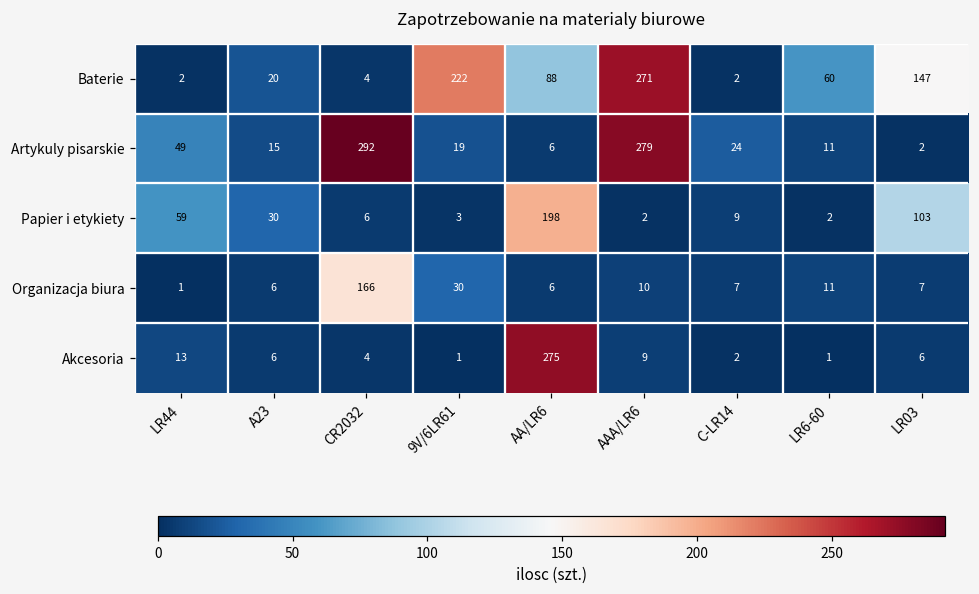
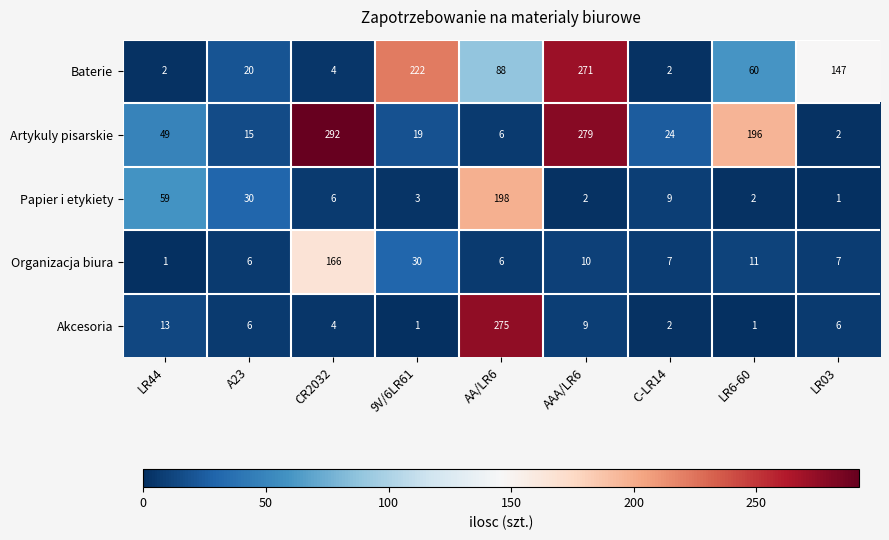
  {
    "Baterie": {
      "LR44": 2,
      "A23": 20,
      "CR2032": 4,
      "9V/6LR61": 222,
      "AA/LR6": 88,
      "AAA/LR6": 271,
      "C-LR14": 2,
      "LR6-60": 60,
      "LR03": 147
    },
    "Artykuly pisarskie": {
      "LR44": 49,
      "A23": 15,
      "CR2032": 292,
      "9V/6LR61": 19,
      "AA/LR6": 6,
      "AAA/LR6": 279,
      "C-LR14": 24,
-     "LR6-60": 11,
+     "LR6-60": 196,
      "LR03": 2
    },
    "Papier i etykiety": {
      "LR44": 59,
      "A23": 30,
      "CR2032": 6,
      "9V/6LR61": 3,
      "AA/LR6": 198,
      "AAA/LR6": 2,
      "C-LR14": 9,
      "LR6-60": 2,
-     "LR03": 103
+     "LR03": 1
    },
    "Organizacja biura": {
      "LR44": 1,
      "A23": 6,
      "CR2032": 166,
      "9V/6LR61": 30,
      "AA/LR6": 6,
      "AAA/LR6": 10,
      "C-LR14": 7,
      "LR6-60": 11,
      "LR03": 7
    },
    "Akcesoria": {
      "LR44": 13,
      "A23": 6,
      "CR2032": 4,
      "9V/6LR61": 1,
      "AA/LR6": 275,
      "AAA/LR6": 9,
      "C-LR14": 2,
      "LR6-60": 1,
      "LR03": 6
    }
  }
